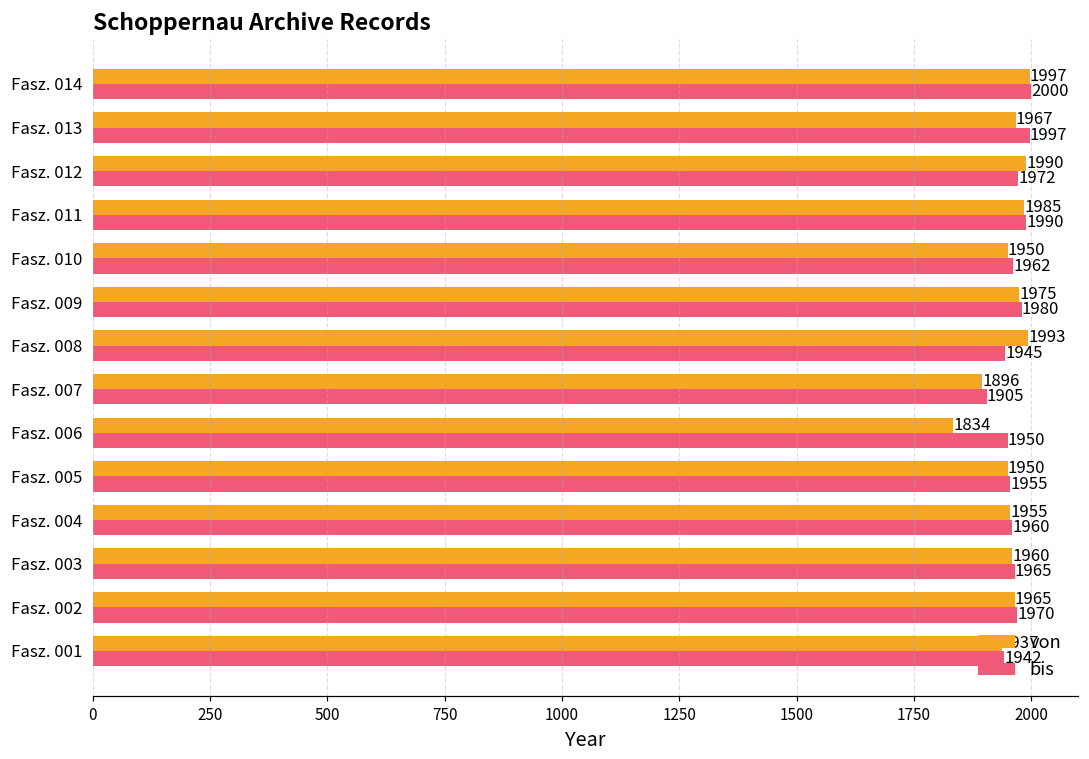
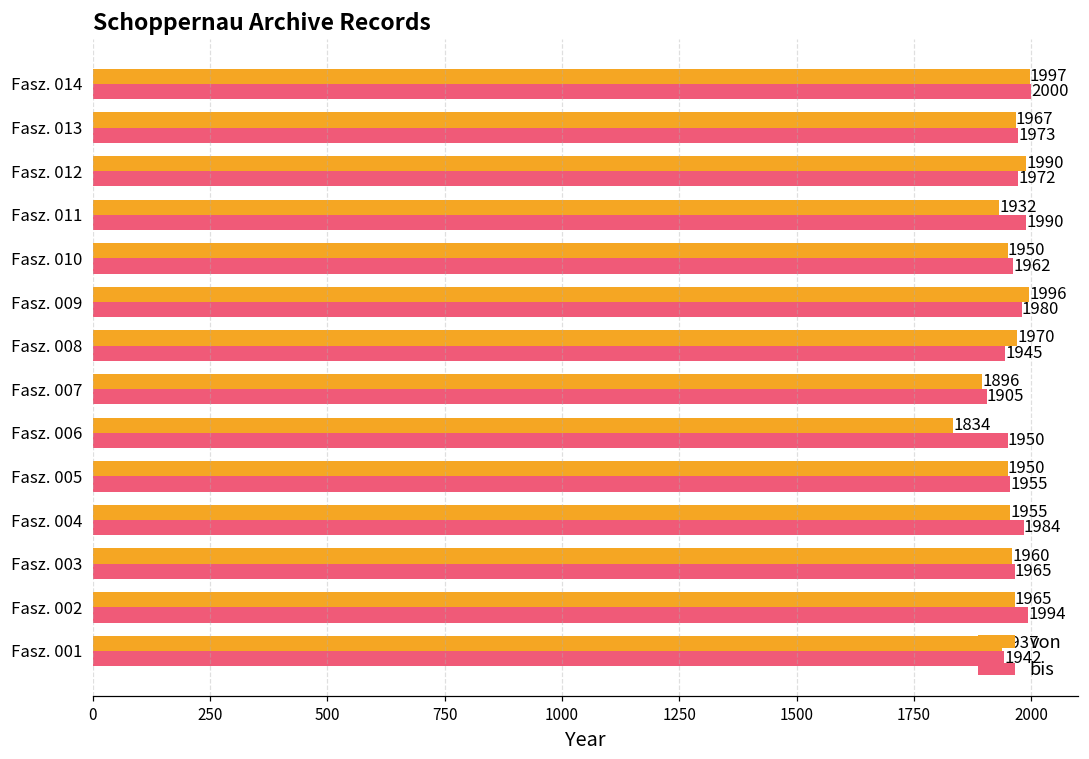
  {
    "von": {
      "Fasz. 013": 1967,
      "Fasz. 012": 1990,
-     "Fasz. 011": 1985,
-     "Fasz. 009": 1975,
-     "Fasz. 008": 1993,
+     "Fasz. 011": 1932,
+     "Fasz. 009": 1996,
+     "Fasz. 008": 1970,
      "Fasz. 006": 1834
    },
    "bis": {
-     "Fasz. 013": 1997,
+     "Fasz. 013": 1973,
      "Fasz. 012": 1972,
      "Fasz. 008": 1945,
      "Fasz. 006": 1950,
-     "Fasz. 004": 1960,
-     "Fasz. 002": 1970
+     "Fasz. 004": 1984,
+     "Fasz. 002": 1994
    }
  }
